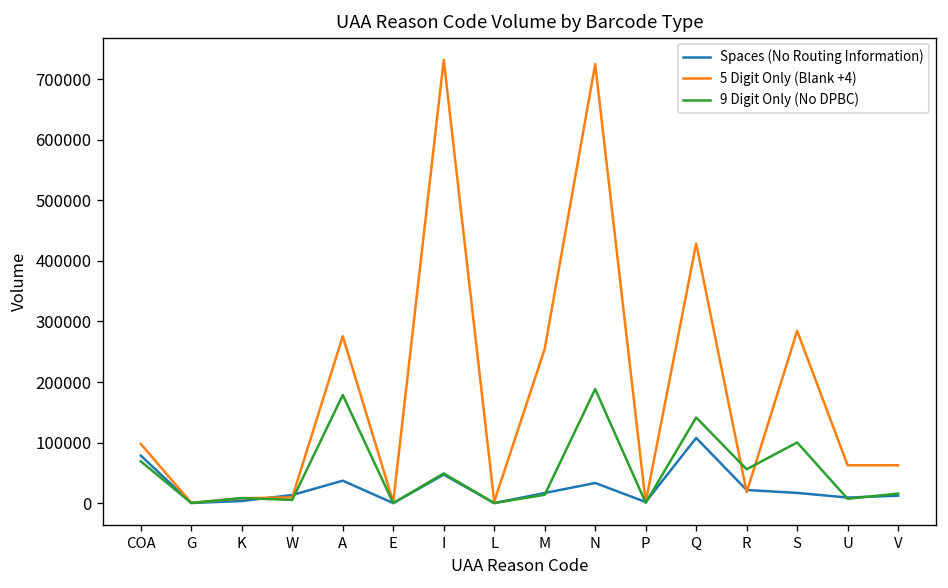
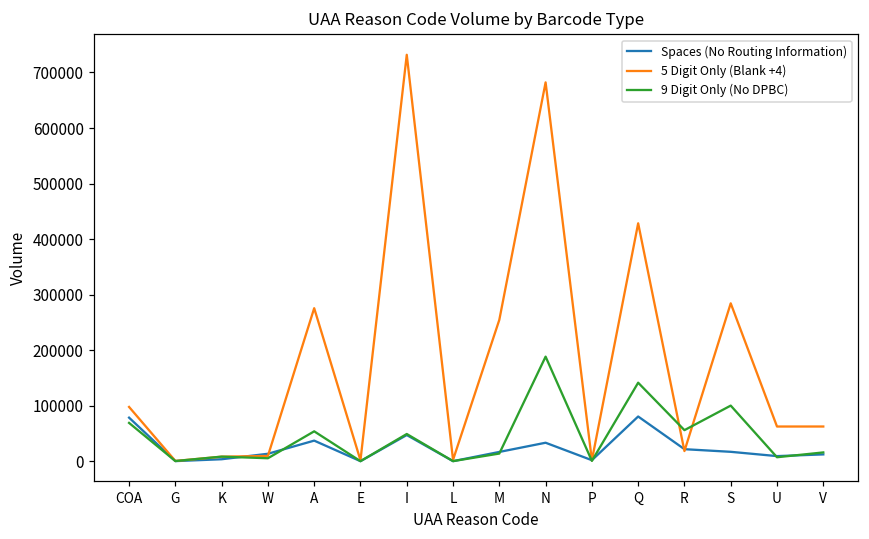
  {
    "Spaces (No Routing Information)": {
      "COA": 80000,
      "A": 40000,
      "N": 30000,
-     "Q": 110000,
+     "Q": 80000,
      "S": 20000
    },
    "5 Digit Only (Blank +4)": {
      "COA": 100000,
      "A": 280000,
      "I": 730000,
      "M": 250000,
-     "N": 720000,
+     "N": 680000,
      "Q": 430000,
      "S": 280000,
      "U": 60000,
      "V": 60000
    },
    "9 Digit Only (No DPBC)": {
      "COA": 70000,
-     "A": 180000,
+     "A": 50000,
      "N": 190000,
      "Q": 140000,
      "R": 60000,
      "S": 100000
    }
  }
